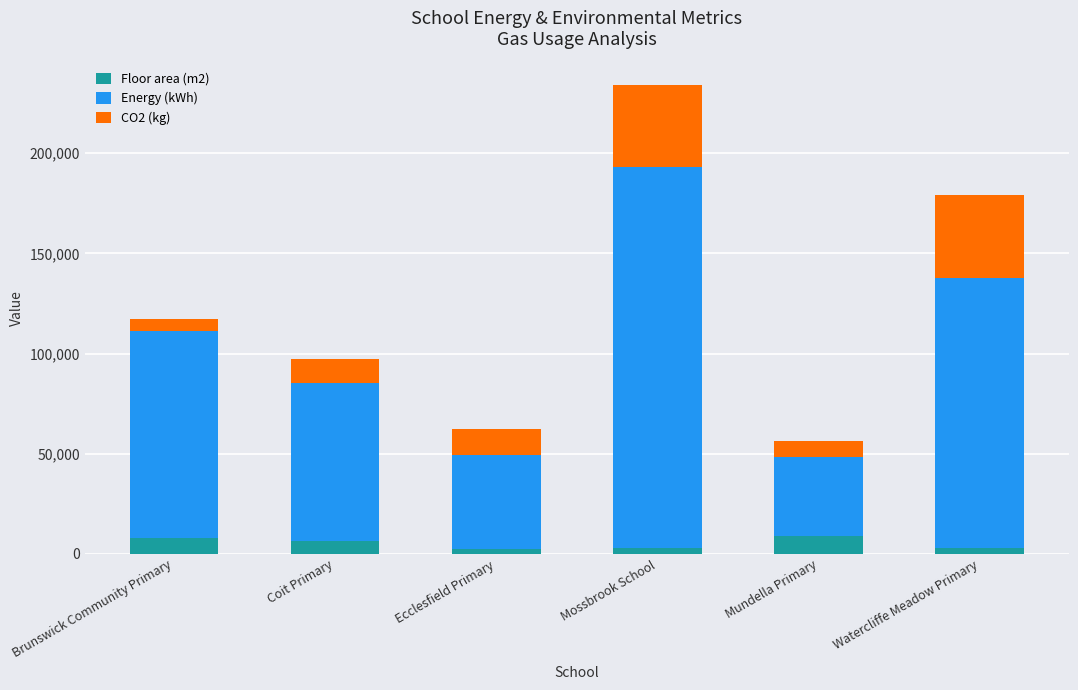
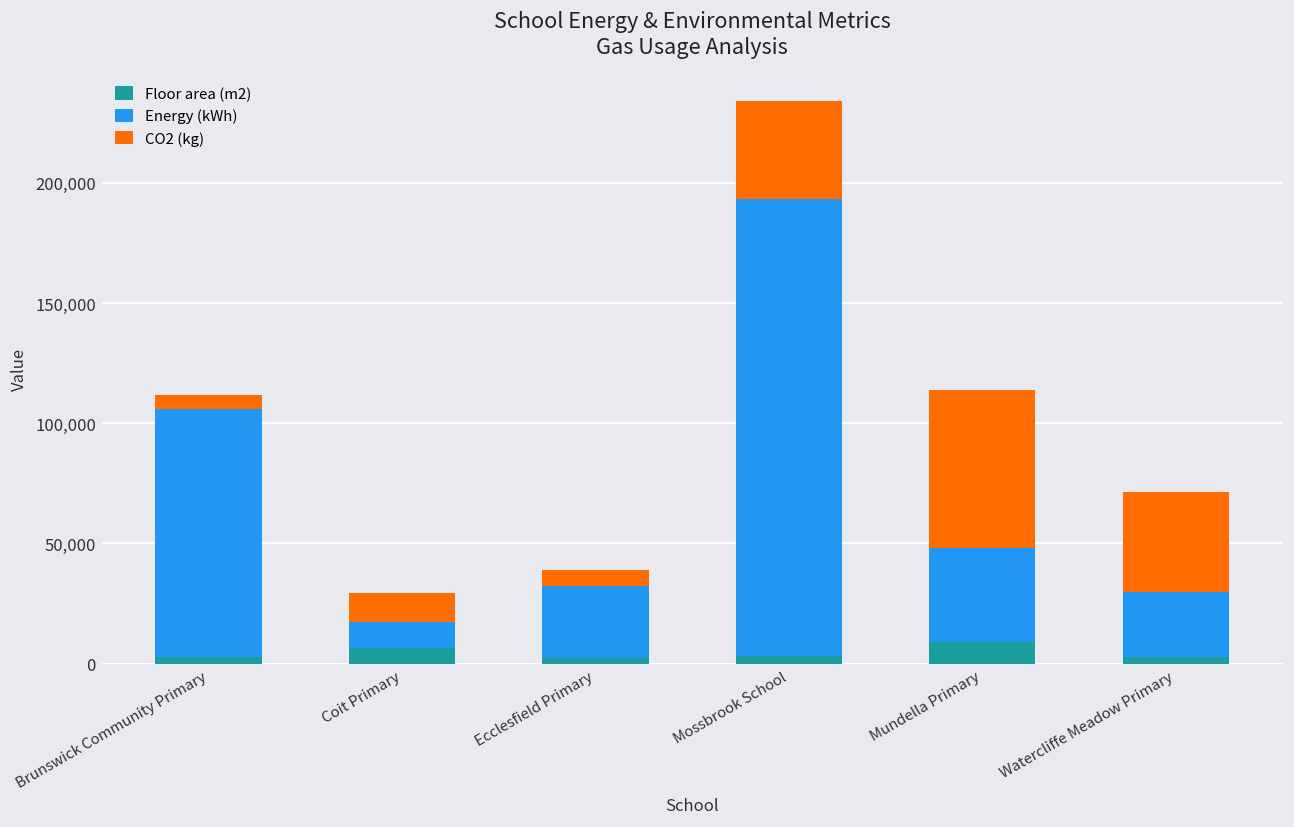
  {
    "Floor area (m2)": {
-     "Brunswick Community Primary": "8,000",
+     "Brunswick Community Primary": "3,000",
      "Coit Primary": "6,000",
      "Ecclesfield Primary": "2,000",
      "Mossbrook School": "3,000",
      "Mundella Primary": "9,000",
      "Watercliffe Meadow Primary": "3,000"
    },
    "Energy (kWh)": {
      "Brunswick Community Primary": "103,000",
-     "Coit Primary": "79,000",
-     "Ecclesfield Primary": "47,000",
+     "Coit Primary": "11,000",
+     "Ecclesfield Primary": "30,000",
      "Mossbrook School": "190,000",
      "Mundella Primary": "39,000",
-     "Watercliffe Meadow Primary": "135,000"
+     "Watercliffe Meadow Primary": "27,000"
    },
    "CO2 (kg)": {
      "Brunswick Community Primary": "6,000",
      "Coit Primary": "12,000",
-     "Ecclesfield Primary": "13,000",
+     "Ecclesfield Primary": "6,000",
      "Mossbrook School": "41,000",
-     "Mundella Primary": "8,000",
+     "Mundella Primary": "66,000",
      "Watercliffe Meadow Primary": "41,000"
    }
  }
